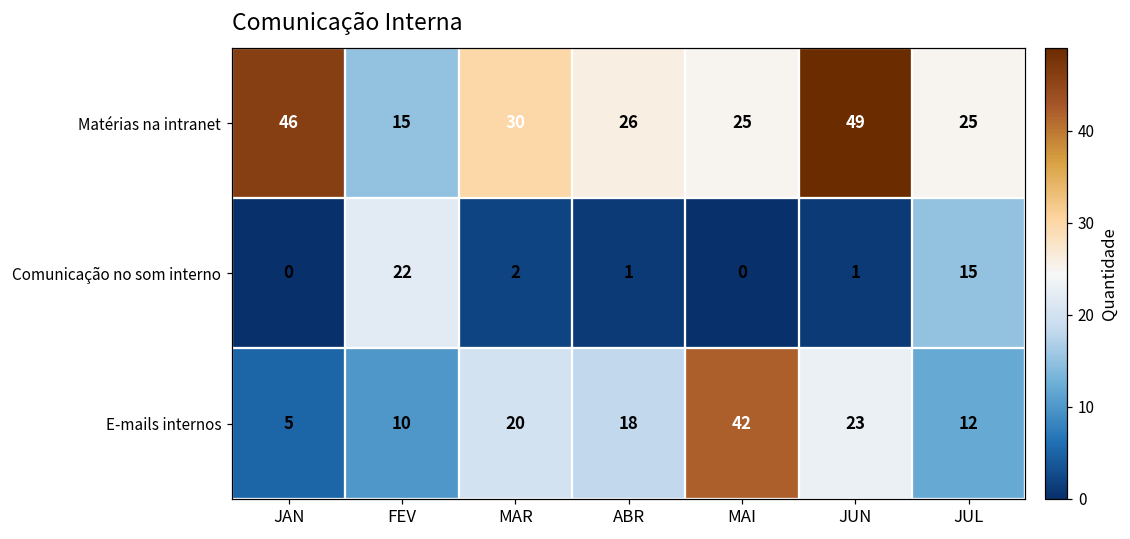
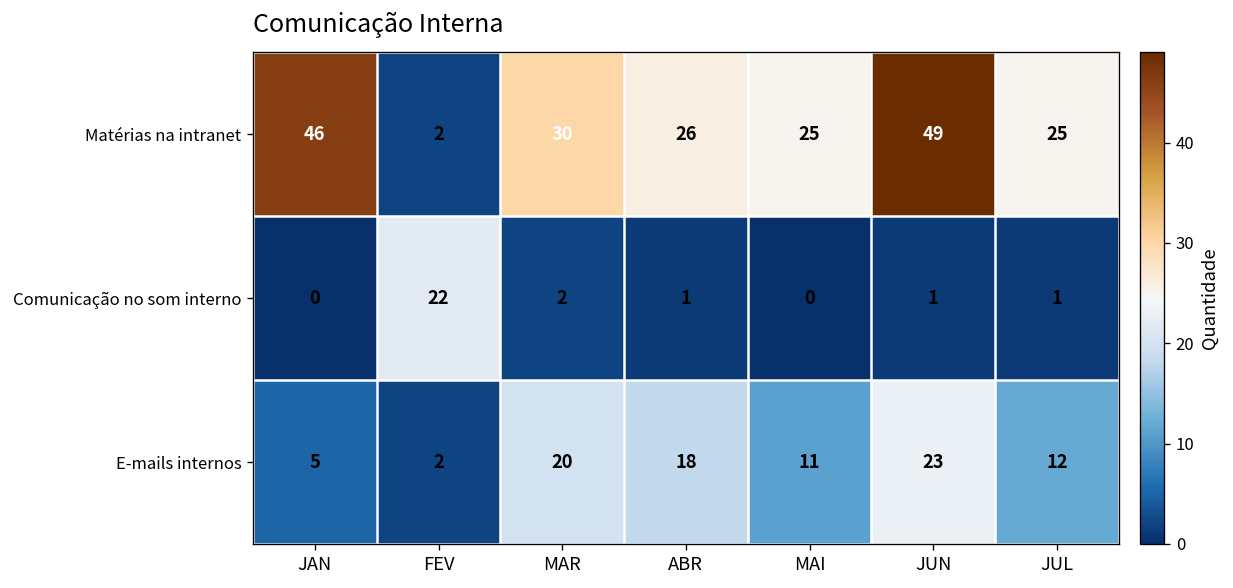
  {
    "Matérias na intranet": {
      "JAN": 46,
-     "FEV": 15,
+     "FEV": 2,
      "MAR": 30,
      "ABR": 26,
      "MAI": 25,
      "JUN": 49,
      "JUL": 25
    },
    "Comunicação no som interno": {
      "JAN": 0,
      "FEV": 22,
      "MAR": 2,
      "ABR": 1,
      "MAI": 0,
      "JUN": 1,
-     "JUL": 15
+     "JUL": 1
    },
    "E-mails internos": {
      "JAN": 5,
-     "FEV": 10,
+     "FEV": 2,
      "MAR": 20,
      "ABR": 18,
-     "MAI": 42,
+     "MAI": 11,
      "JUN": 23,
      "JUL": 12
    }
  }
